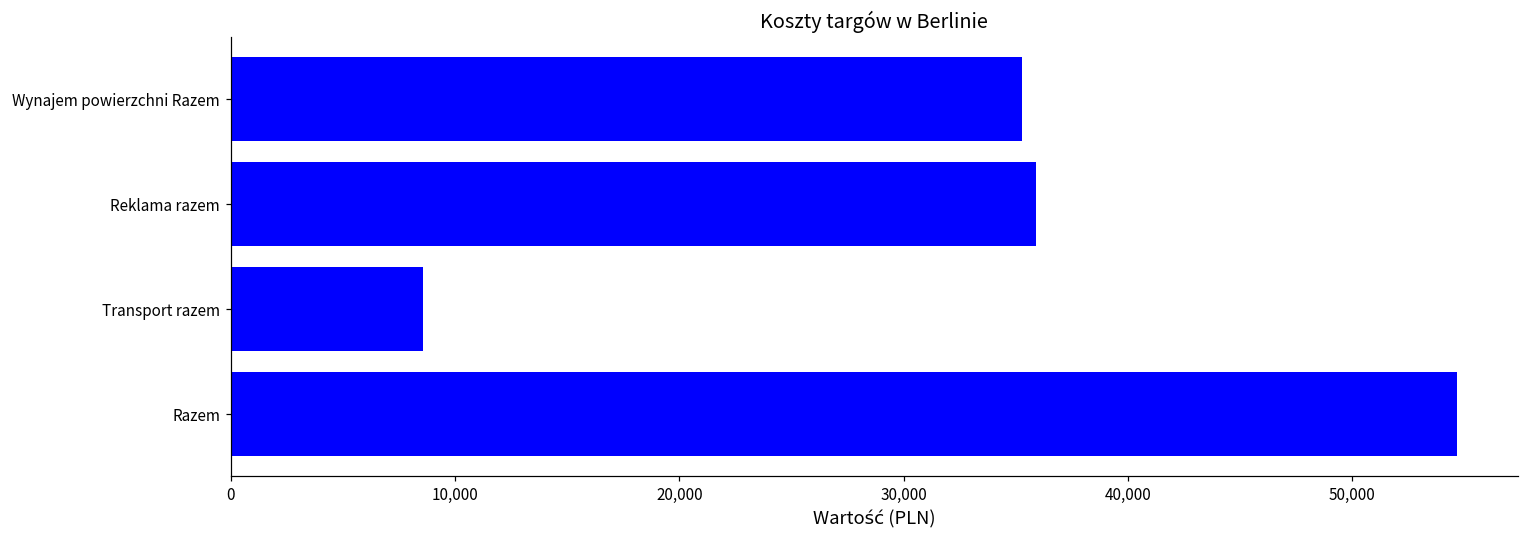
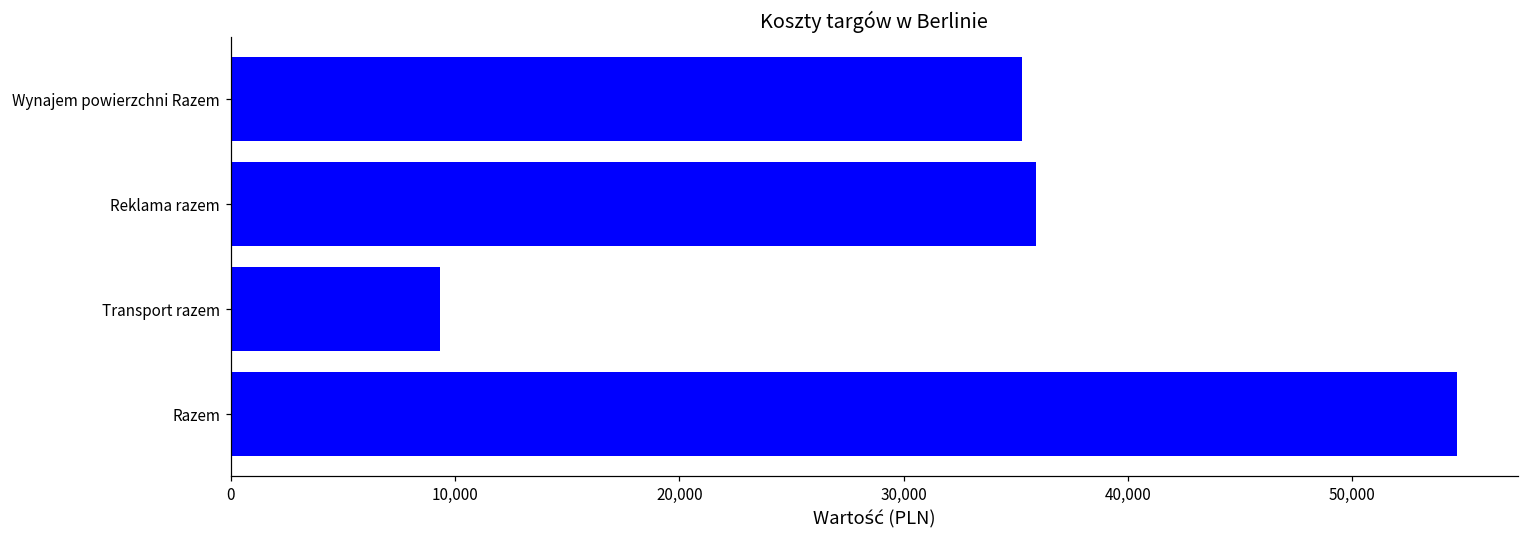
  {
    "Wynajem powierzchni Razem": "35,300",
    "Reklama razem": "35,900",
-   "Transport razem": "8,600",
+   "Transport razem": "9,300",
    "Razem": "54,700"
  }
